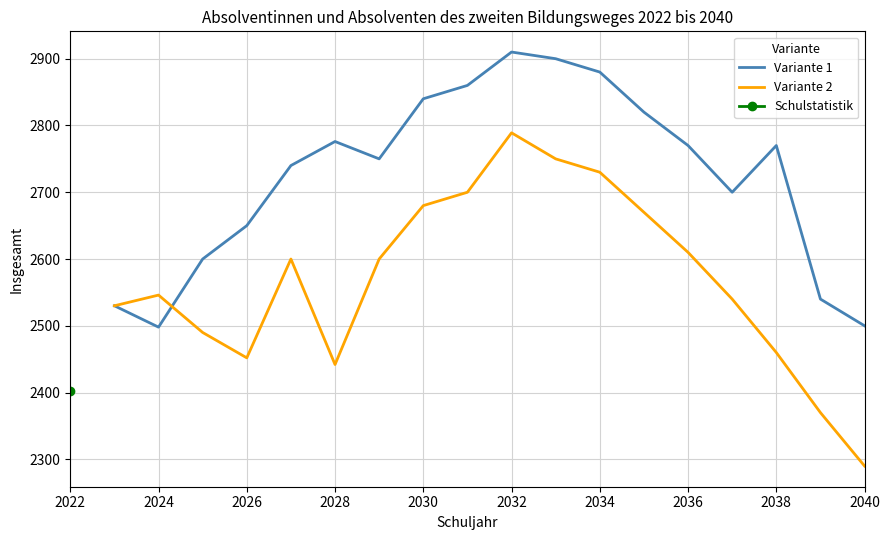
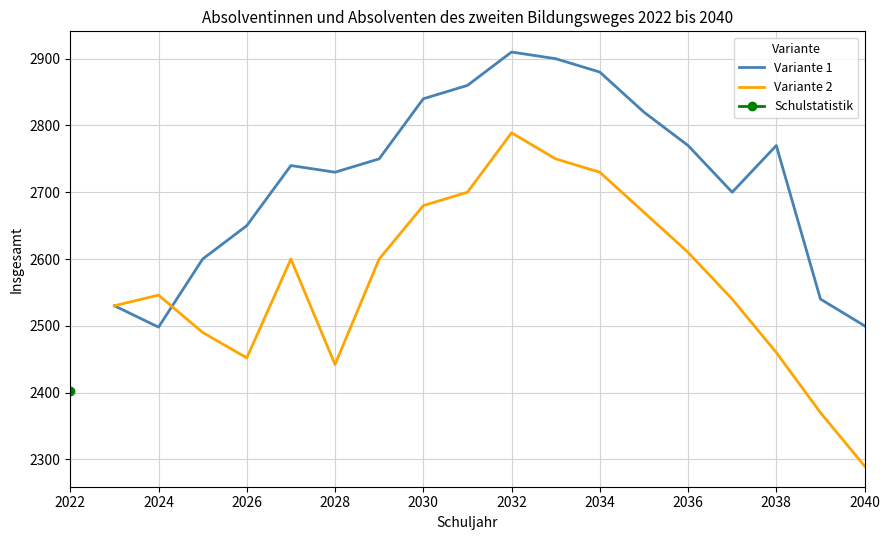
  {
    "Variante 1": {
      "2024": 2500,
      "2026": 2650,
-     "2028": 2780,
+     "2028": 2730,
      "2030": 2840,
      "2032": 2910,
      "2034": 2880,
      "2036": 2770,
      "2038": 2770,
      "2040": 2500
    },
    "Variante 2": {
      "2024": 2550,
      "2026": 2450,
      "2028": 2440,
      "2030": 2680,
      "2032": 2790,
      "2034": 2730,
      "2036": 2610,
      "2038": 2460,
      "2040": 2290
    },
    "Schulstatistik": {
      "2022": 2400
    }
  }
